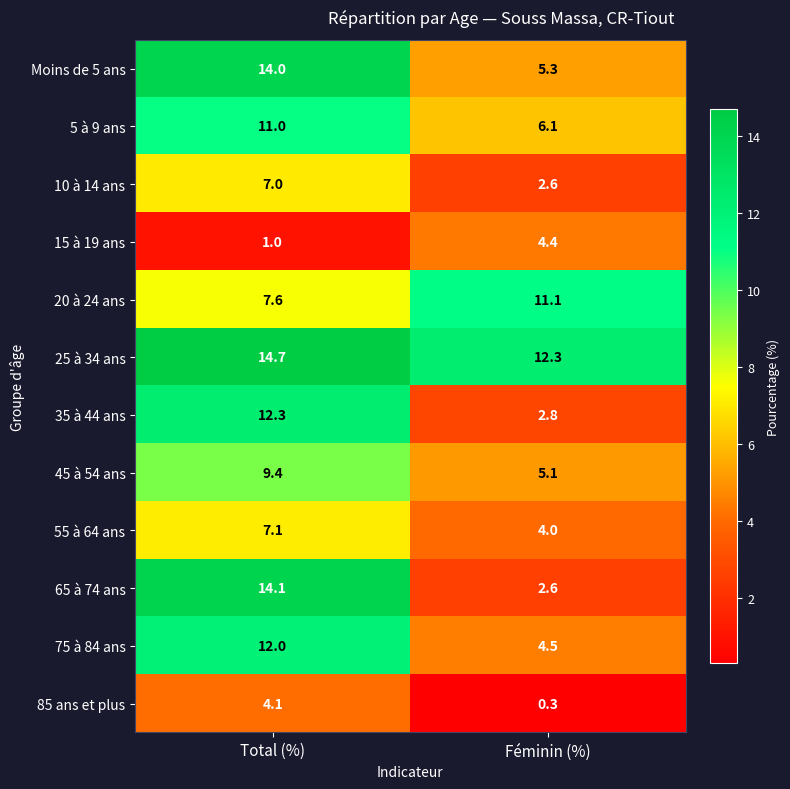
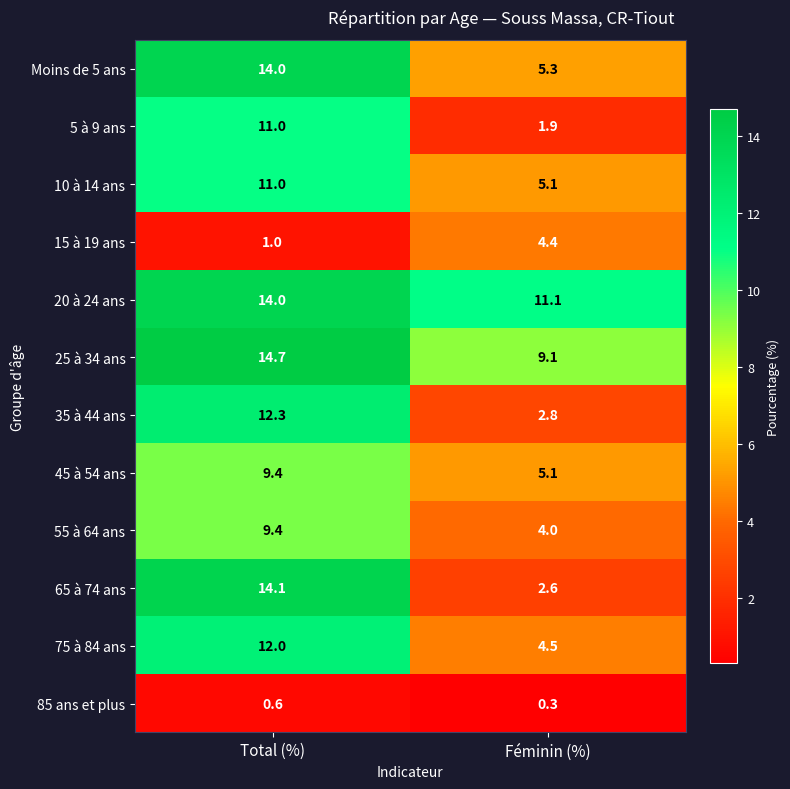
  {
    "Moins de 5 ans": {
      "Total (%)": 14.0,
      "Féminin (%)": 5.3
    },
    "5 à 9 ans": {
      "Total (%)": 11.0,
-     "Féminin (%)": 6.1
+     "Féminin (%)": 1.9
    },
    "10 à 14 ans": {
-     "Total (%)": 7.0,
-     "Féminin (%)": 2.6
+     "Total (%)": 11.0,
+     "Féminin (%)": 5.1
    },
    "15 à 19 ans": {
      "Total (%)": 1.0,
      "Féminin (%)": 4.4
    },
    "20 à 24 ans": {
-     "Total (%)": 7.6,
+     "Total (%)": 14.0,
      "Féminin (%)": 11.1
    },
    "25 à 34 ans": {
      "Total (%)": 14.7,
-     "Féminin (%)": 12.3
+     "Féminin (%)": 9.1
    },
    "35 à 44 ans": {
      "Total (%)": 12.3,
      "Féminin (%)": 2.8
    },
    "45 à 54 ans": {
      "Total (%)": 9.4,
      "Féminin (%)": 5.1
    },
    "55 à 64 ans": {
-     "Total (%)": 7.1,
+     "Total (%)": 9.4,
      "Féminin (%)": 4.0
    },
    "65 à 74 ans": {
      "Total (%)": 14.1,
      "Féminin (%)": 2.6
    },
    "75 à 84 ans": {
      "Total (%)": 12.0,
      "Féminin (%)": 4.5
    },
    "85 ans et plus": {
-     "Total (%)": 4.1,
+     "Total (%)": 0.6,
      "Féminin (%)": 0.3
    }
  }
